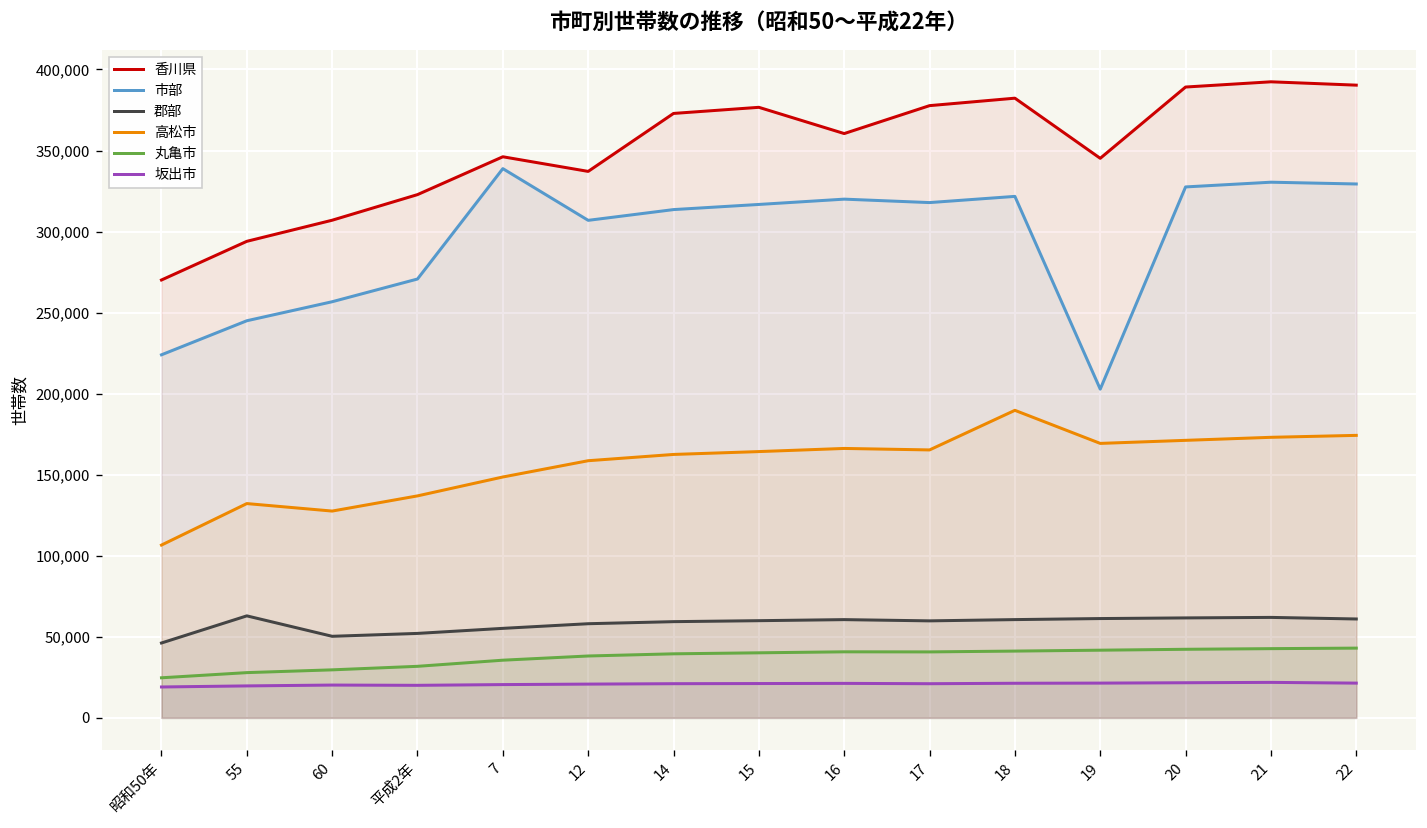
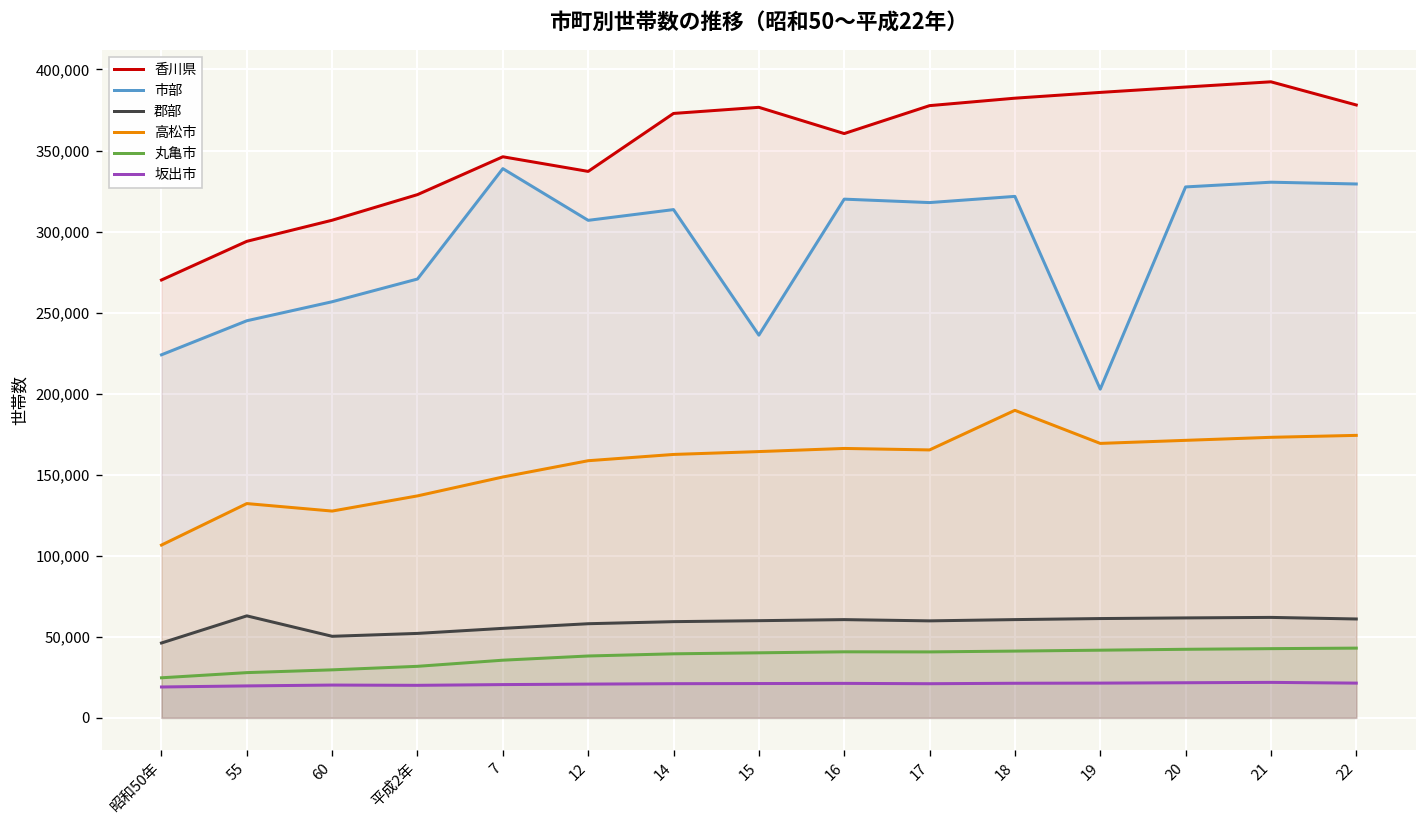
  {
    "香川県": {
      "昭和50年": "270,000",
      "55": "294,000",
      "60": "307,000",
      "平成2年": "323,000",
      "7": "346,000",
      "12": "337,000",
      "14": "373,000",
      "15": "377,000",
      "16": "360,000",
      "17": "378,000",
      "18": "382,000",
-     "19": "345,000",
+     "19": "386,000",
      "20": "389,000",
      "21": "392,000",
-     "22": "390,000"
+     "22": "378,000"
    },
    "市部": {
      "昭和50年": "224,000",
      "55": "245,000",
      "60": "257,000",
      "平成2年": "271,000",
      "7": "339,000",
      "12": "307,000",
      "14": "314,000",
-     "15": "317,000",
+     "15": "236,000",
      "16": "320,000",
      "17": "318,000",
      "18": "322,000",
      "19": "203,000",
      "20": "328,000",
      "21": "330,000",
      "22": "329,000"
    },
    "郡部": {
      "昭和50年": "46,000",
      "55": "63,000",
      "60": "50,000",
      "平成2年": "52,000",
      "7": "55,000",
      "12": "58,000",
      "14": "59,000",
      "15": "60,000",
      "16": "61,000",
      "17": "60,000",
      "18": "61,000",
      "19": "61,000",
      "20": "62,000",
      "21": "62,000",
      "22": "61,000"
    },
    "高松市": {
      "昭和50年": "107,000",
      "55": "132,000",
      "60": "128,000",
      "平成2年": "137,000",
      "7": "149,000",
      "12": "159,000",
      "14": "162,000",
      "15": "164,000",
      "16": "166,000",
      "17": "165,000",
      "18": "190,000",
      "19": "169,000",
      "20": "171,000",
      "21": "173,000",
      "22": "174,000"
    },
    "丸亀市": {
      "昭和50年": "25,000",
      "55": "28,000",
      "60": "30,000",
      "平成2年": "32,000",
      "7": "36,000",
      "12": "38,000",
      "14": "39,000",
      "15": "40,000",
      "16": "41,000",
      "17": "41,000",
      "18": "41,000",
      "19": "42,000",
      "20": "42,000",
      "21": "43,000",
      "22": "43,000"
    },
    "坂出市": {
      "昭和50年": "19,000",
      "55": "20,000",
      "60": "20,000",
      "平成2年": "20,000",
      "7": "20,000",
      "12": "21,000",
      "14": "21,000",
      "15": "21,000",
      "16": "21,000",
      "17": "21,000",
      "18": "21,000",
      "19": "21,000",
      "20": "22,000",
      "21": "22,000",
      "22": "21,000"
    }
  }
